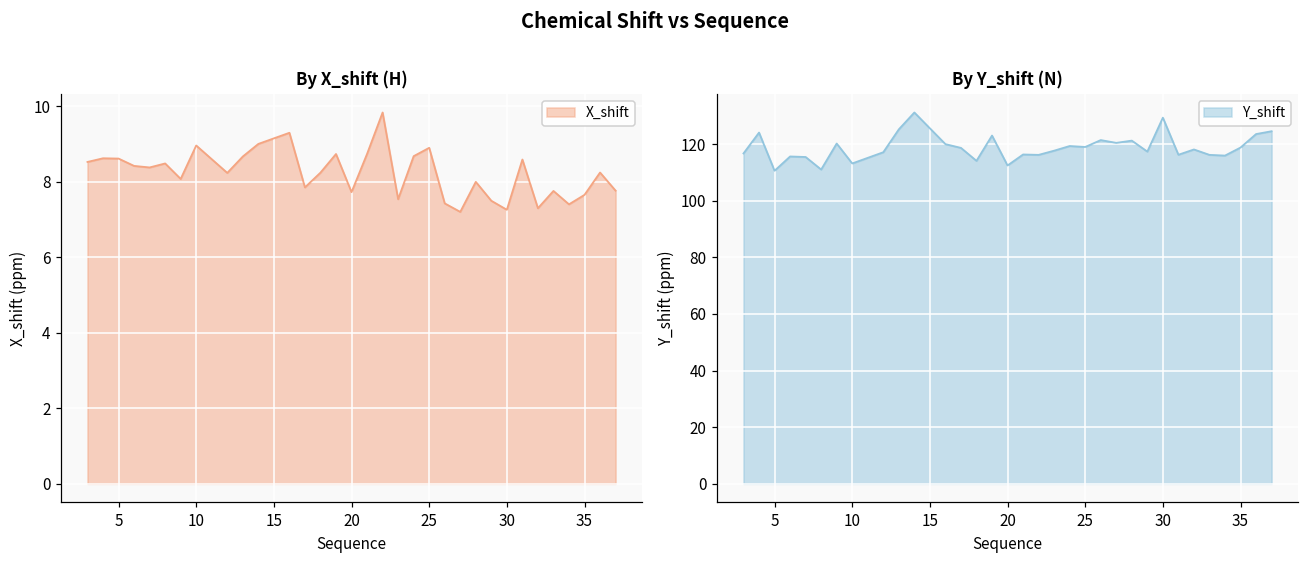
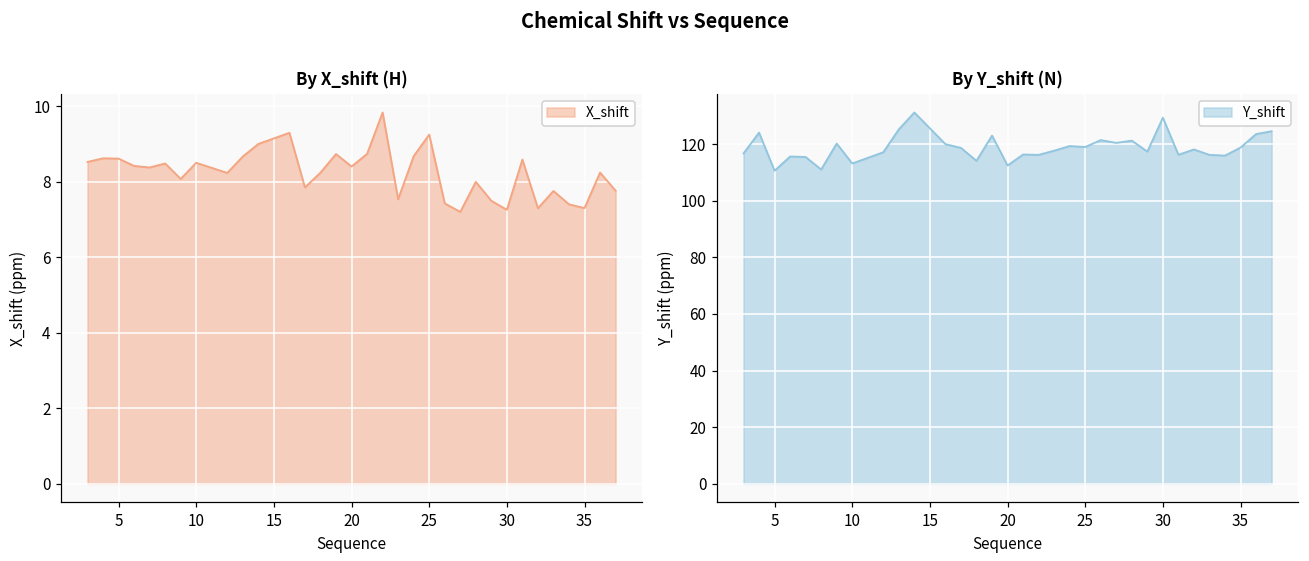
  {
    "By X_shift (H)": {
      "5": 8.6,
-     "10": 9.0,
-     "20": 7.7,
-     "25": 8.9,
+     "10": 8.5,
+     "20": 8.4,
+     "25": 9.2,
      "30": 7.3,
-     "35": 7.7
+     "35": 7.3
    },
    "By Y_shift (N)": {
      "5": 111,
      "10": 113,
      "20": 112,
      "25": 119,
      "30": 129,
      "35": 119
    }
  }
